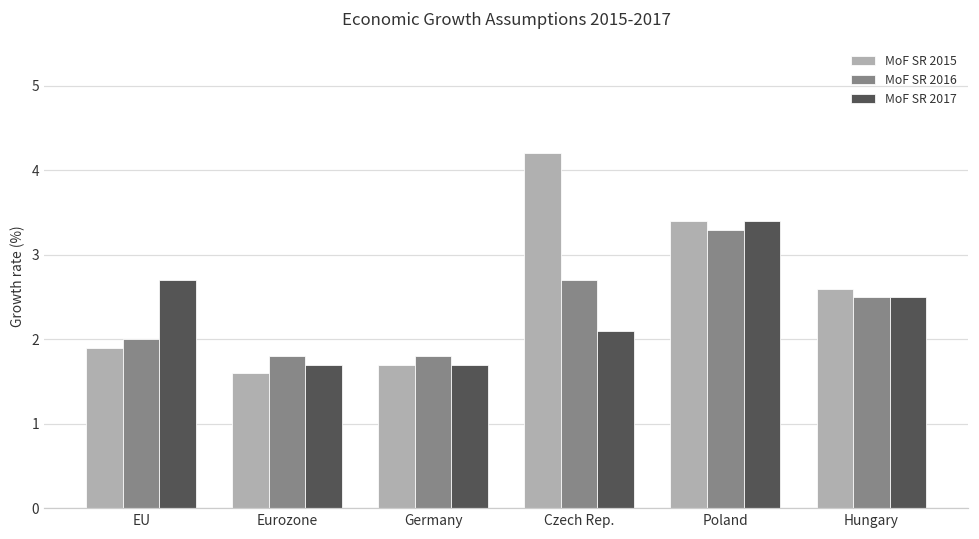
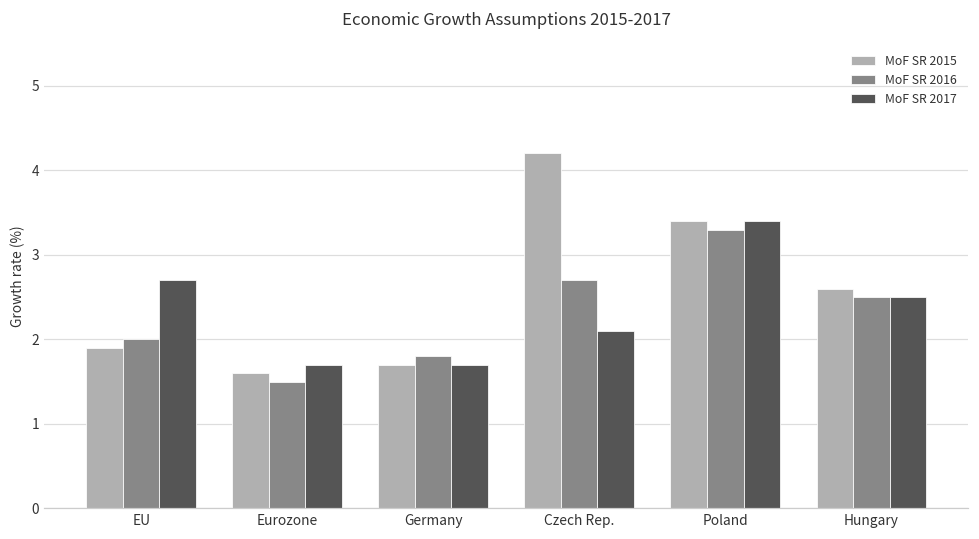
  {
    "MoF SR 2015": {
      "EU": 1.9,
      "Eurozone": 1.6,
      "Germany": 1.7,
      "Czech Rep.": 4.2,
      "Poland": 3.4,
      "Hungary": 2.6
    },
    "MoF SR 2016": {
      "EU": 2.0,
-     "Eurozone": 1.8,
+     "Eurozone": 1.5,
      "Germany": 1.8,
      "Czech Rep.": 2.7,
      "Poland": 3.3,
      "Hungary": 2.5
    },
    "MoF SR 2017": {
      "EU": 2.7,
      "Eurozone": 1.7,
      "Germany": 1.7,
      "Czech Rep.": 2.1,
      "Poland": 3.4,
      "Hungary": 2.5
    }
  }
